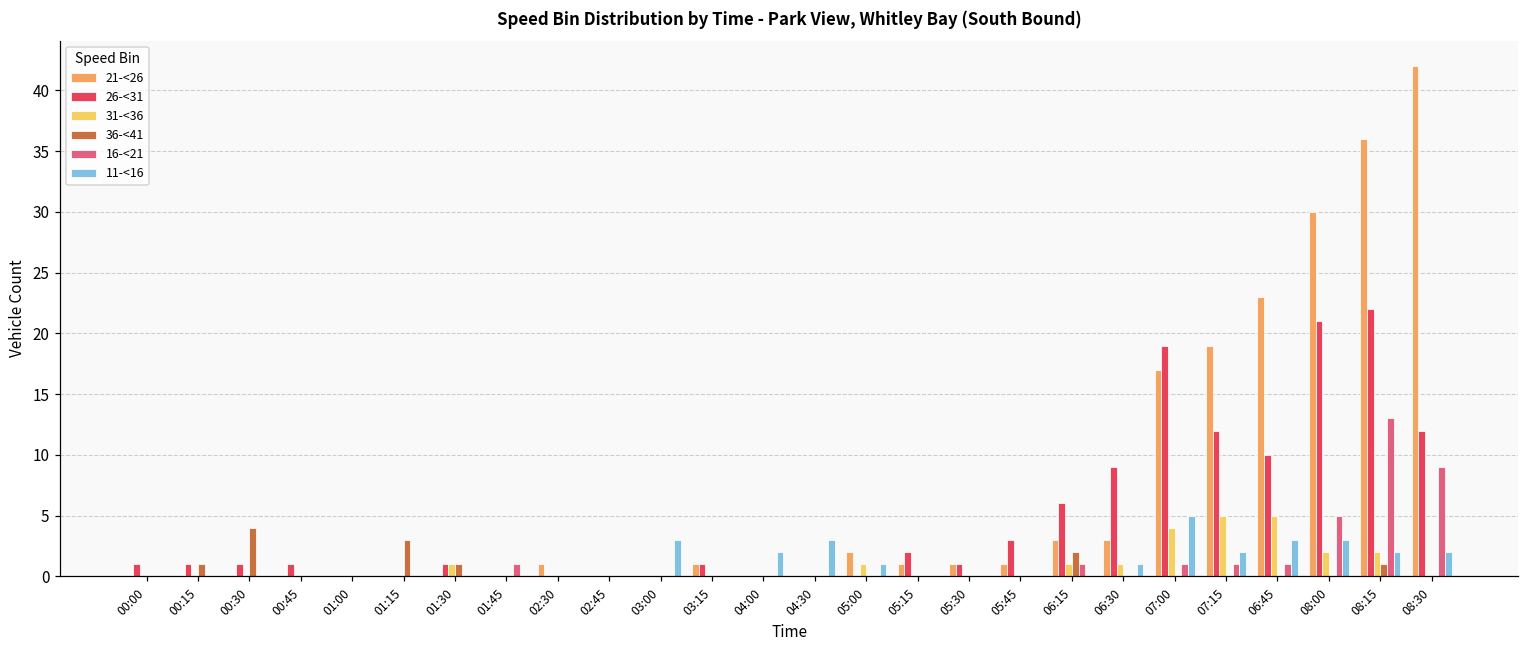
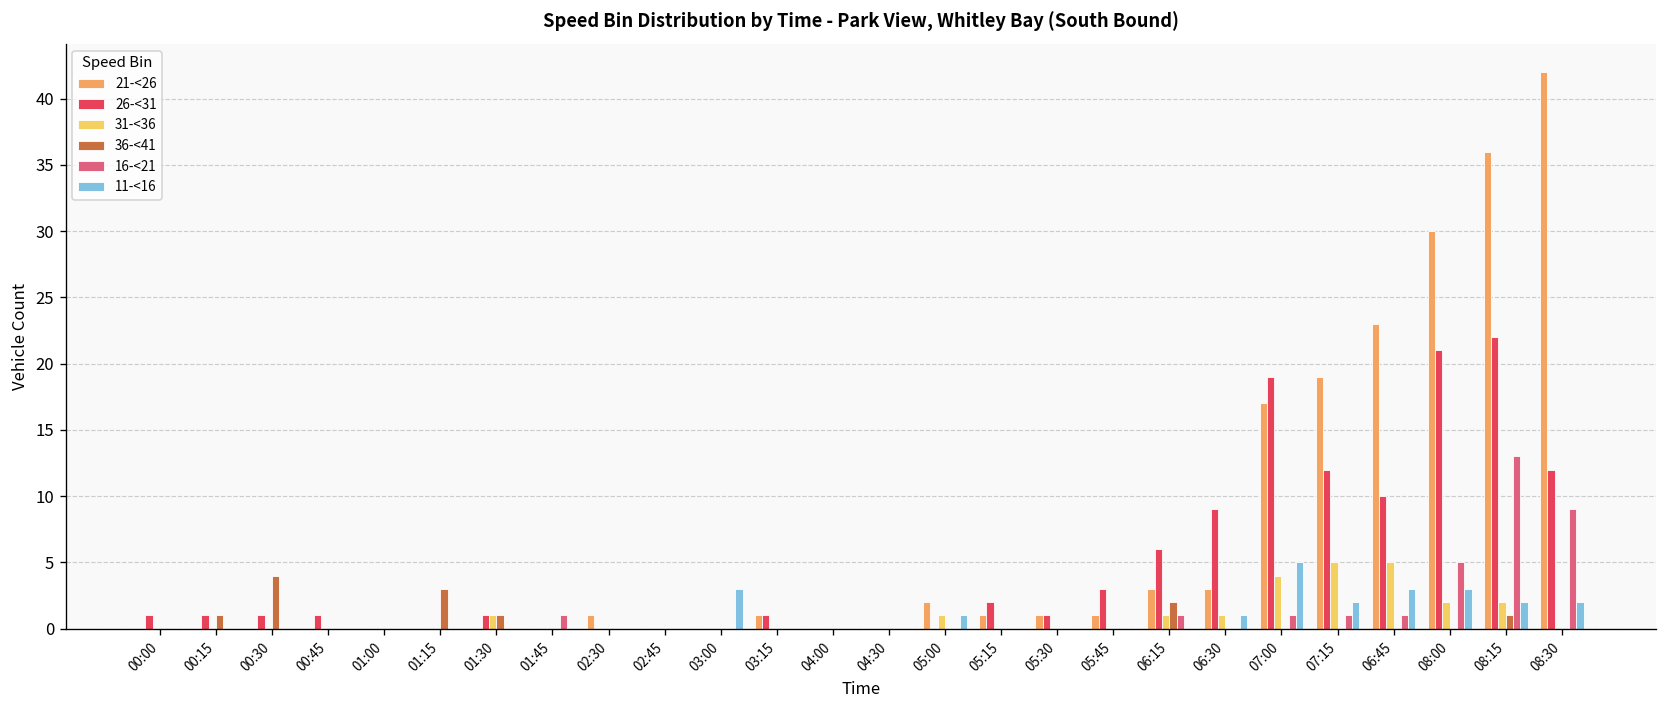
  {
    "36-<41": {
      "00:00": 0,
      "00:15": 1,
      "00:30": 4,
      "00:45": 0,
      "01:00": 0,
      "01:15": 3,
      "01:30": 1,
      "01:45": 0,
      "02:30": 0,
      "02:45": 0,
      "03:00": 0,
      "03:15": 0,
      "04:00": 0,
      "04:30": 0,
      "05:00": 0,
      "05:15": 0,
      "05:30": 0,
      "05:45": 0,
      "06:15": 2,
      "06:30": 0,
      "07:00": 0,
      "07:15": 0,
      "06:45": 0,
      "08:00": 0,
      "08:15": 1,
      "08:30": 0
    },
    "11-<16": {
      "00:00": 0,
      "00:15": 0,
      "00:30": 0,
      "00:45": 0,
      "01:00": 0,
      "01:15": 0,
      "01:30": 0,
      "01:45": 0,
      "02:30": 0,
      "02:45": 0,
      "03:00": 3,
      "03:15": 0,
-     "04:00": 2,
-     "04:30": 3,
+     "04:00": 0,
+     "04:30": 0,
      "05:00": 1,
      "05:15": 0,
      "05:30": 0,
      "05:45": 0,
      "06:15": 0,
      "06:30": 1,
      "07:00": 5,
      "07:15": 2,
      "06:45": 3,
      "08:00": 3,
      "08:15": 2,
      "08:30": 2
    }
  }
